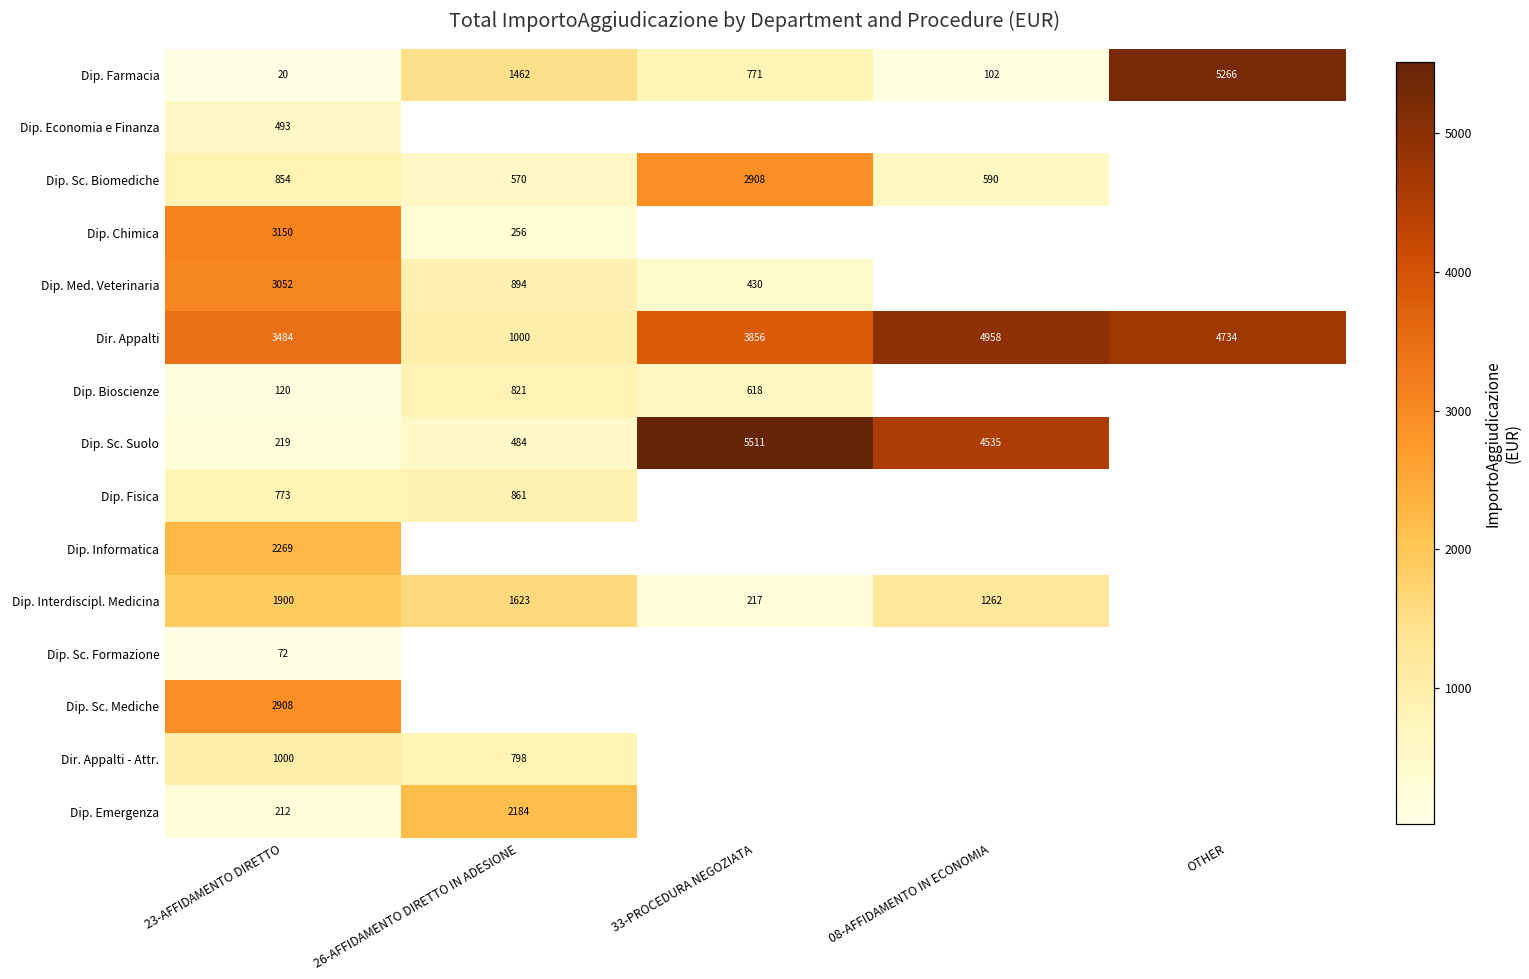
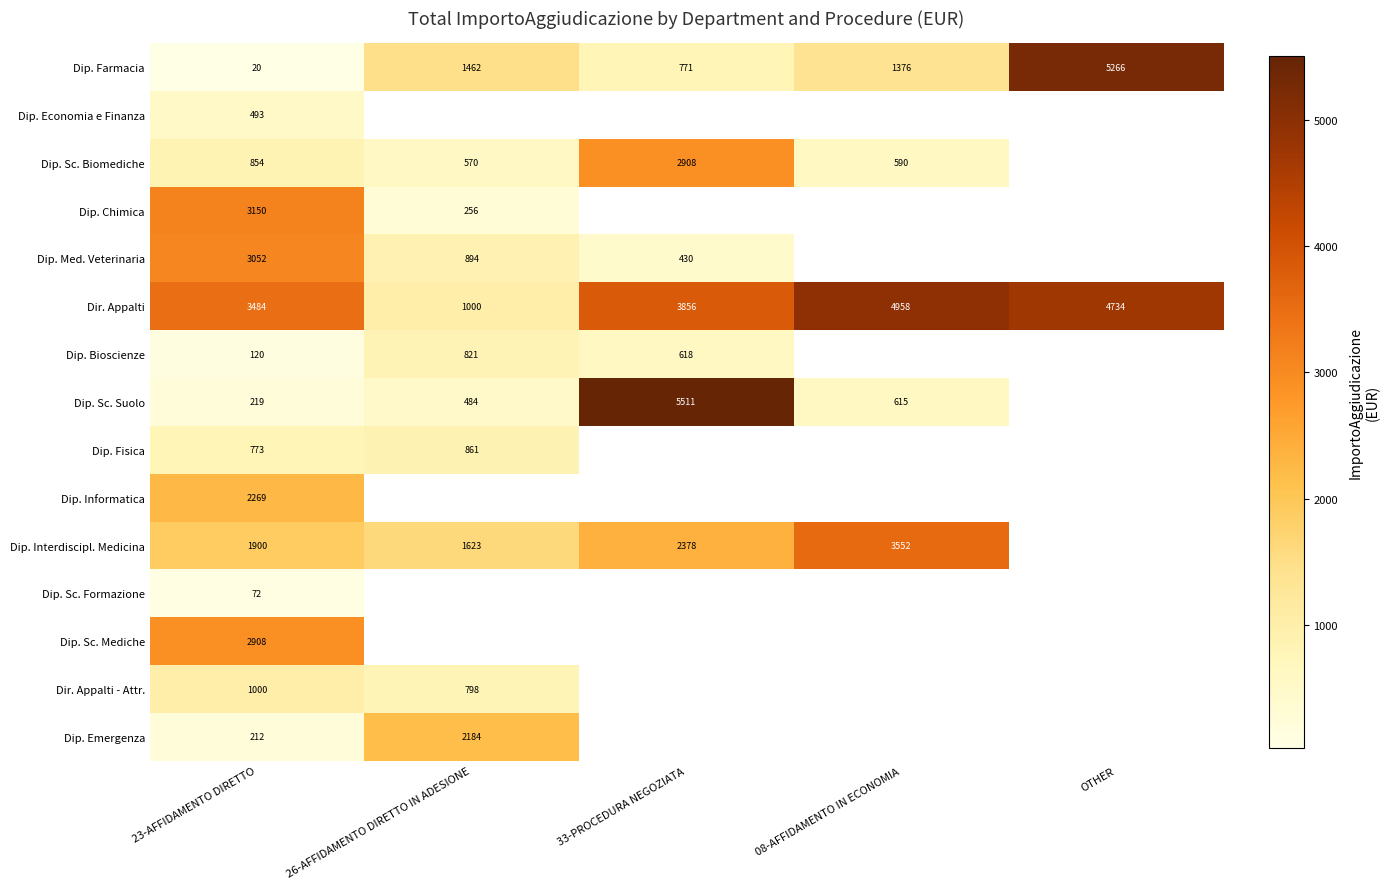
  {
    "Dip. Farmacia": {
      "23-AFFIDAMENTO DIRETTO": 20,
      "26-AFFIDAMENTO DIRETTO IN ADESIONE": 1462,
      "33-PROCEDURA NEGOZIATA": 771,
-     "08-AFFIDAMENTO IN ECONOMIA": 102,
+     "08-AFFIDAMENTO IN ECONOMIA": 1376,
      "OTHER": 5266
    },
    "Dip. Economia e Finanza": {
      "23-AFFIDAMENTO DIRETTO": 493
    },
    "Dip. Sc. Biomediche": {
      "23-AFFIDAMENTO DIRETTO": 854,
      "26-AFFIDAMENTO DIRETTO IN ADESIONE": 570,
      "33-PROCEDURA NEGOZIATA": 2908,
      "08-AFFIDAMENTO IN ECONOMIA": 590
    },
    "Dip. Chimica": {
      "23-AFFIDAMENTO DIRETTO": 3150,
      "26-AFFIDAMENTO DIRETTO IN ADESIONE": 256
    },
    "Dip. Med. Veterinaria": {
      "23-AFFIDAMENTO DIRETTO": 3052,
      "26-AFFIDAMENTO DIRETTO IN ADESIONE": 894,
      "33-PROCEDURA NEGOZIATA": 430
    },
    "Dir. Appalti": {
      "23-AFFIDAMENTO DIRETTO": 3484,
      "26-AFFIDAMENTO DIRETTO IN ADESIONE": 1000,
      "33-PROCEDURA NEGOZIATA": 3856,
      "08-AFFIDAMENTO IN ECONOMIA": 4958,
      "OTHER": 4734
    },
    "Dip. Bioscienze": {
      "23-AFFIDAMENTO DIRETTO": 120,
      "26-AFFIDAMENTO DIRETTO IN ADESIONE": 821,
      "33-PROCEDURA NEGOZIATA": 618
    },
    "Dip. Sc. Suolo": {
      "23-AFFIDAMENTO DIRETTO": 219,
      "26-AFFIDAMENTO DIRETTO IN ADESIONE": 484,
      "33-PROCEDURA NEGOZIATA": 5511,
-     "08-AFFIDAMENTO IN ECONOMIA": 4535
+     "08-AFFIDAMENTO IN ECONOMIA": 615
    },
    "Dip. Fisica": {
      "23-AFFIDAMENTO DIRETTO": 773,
      "26-AFFIDAMENTO DIRETTO IN ADESIONE": 861
    },
    "Dip. Informatica": {
      "23-AFFIDAMENTO DIRETTO": 2269
    },
    "Dip. Interdiscipl. Medicina": {
      "23-AFFIDAMENTO DIRETTO": 1900,
      "26-AFFIDAMENTO DIRETTO IN ADESIONE": 1623,
-     "33-PROCEDURA NEGOZIATA": 217,
-     "08-AFFIDAMENTO IN ECONOMIA": 1262
+     "33-PROCEDURA NEGOZIATA": 2378,
+     "08-AFFIDAMENTO IN ECONOMIA": 3552
    },
    "Dip. Sc. Formazione": {
      "23-AFFIDAMENTO DIRETTO": 72
    },
    "Dip. Sc. Mediche": {
      "23-AFFIDAMENTO DIRETTO": 2908
    },
    "Dir. Appalti - Attr.": {
      "23-AFFIDAMENTO DIRETTO": 1000,
      "26-AFFIDAMENTO DIRETTO IN ADESIONE": 798
    },
    "Dip. Emergenza": {
      "23-AFFIDAMENTO DIRETTO": 212,
      "26-AFFIDAMENTO DIRETTO IN ADESIONE": 2184
    }
  }
